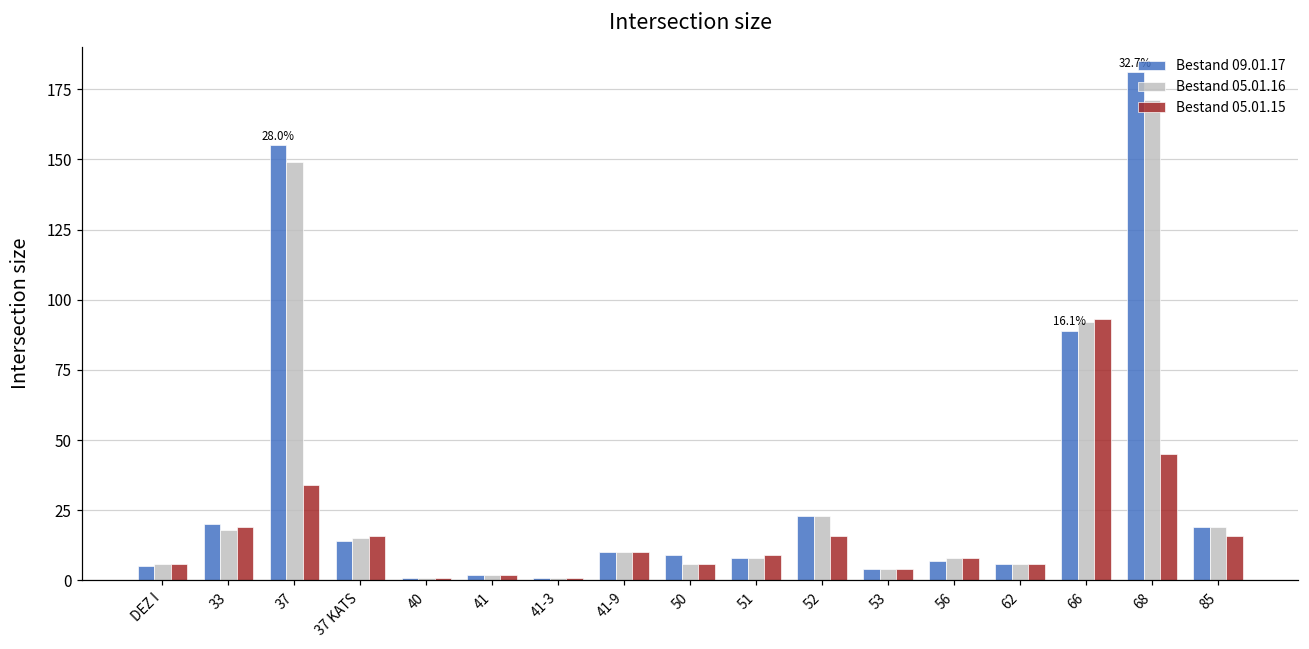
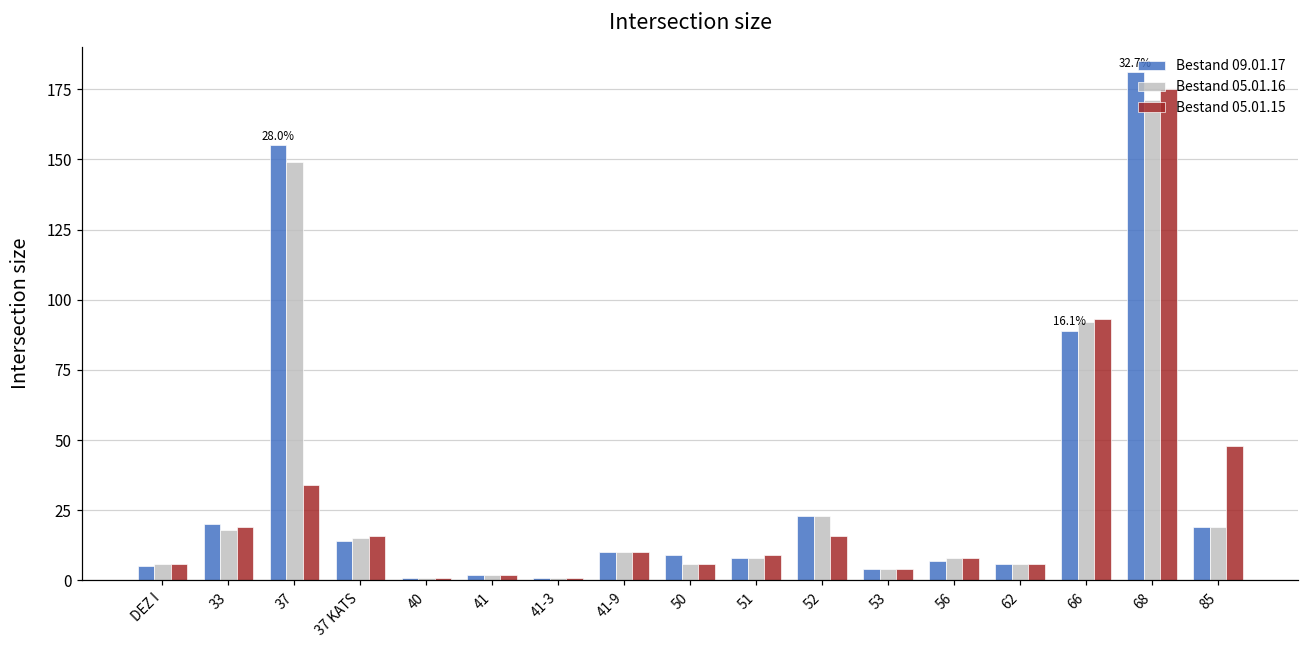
  {
    "Bestand 09.01.17": {
      "DEZ I": 5,
      "33": 20,
      "37 KATS": 14,
      "40": 1,
      "41": 2,
      "41-3": 1,
      "41-9": 10,
      "50": 9,
      "51": 8,
      "52": 23,
      "53": 4,
      "56": 7,
      "62": 6,
      "66": 89,
      "85": 19
    },
    "Bestand 05.01.16": {
      "DEZ I": 6,
      "33": 18,
      "37": 149,
      "37 KATS": 15,
      "40": 1,
      "41": 2,
      "41-3": 1,
      "41-9": 10,
      "50": 6,
      "51": 8,
      "52": 23,
      "53": 4,
      "56": 8,
      "62": 6,
      "68": 171,
      "85": 19
    },
    "Bestand 05.01.15": {
      "DEZ I": 6,
      "33": 19,
      "37": 34,
      "37 KATS": 16,
      "40": 1,
      "41": 2,
      "41-3": 1,
      "41-9": 10,
      "50": 6,
      "51": 9,
      "52": 16,
      "53": 4,
      "56": 8,
      "62": 6,
      "66": 93,
-     "68": 45,
-     "85": 16
+     "68": 175,
+     "85": 48
    }
  }
